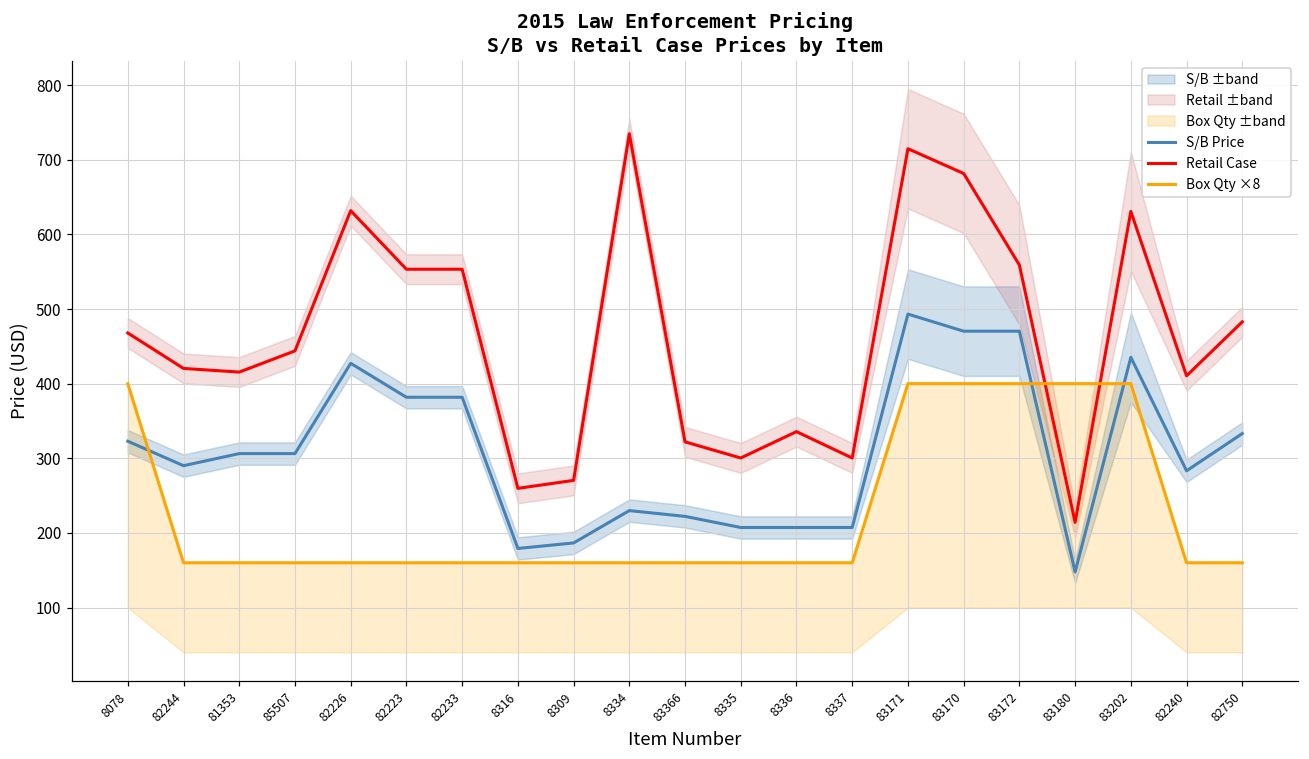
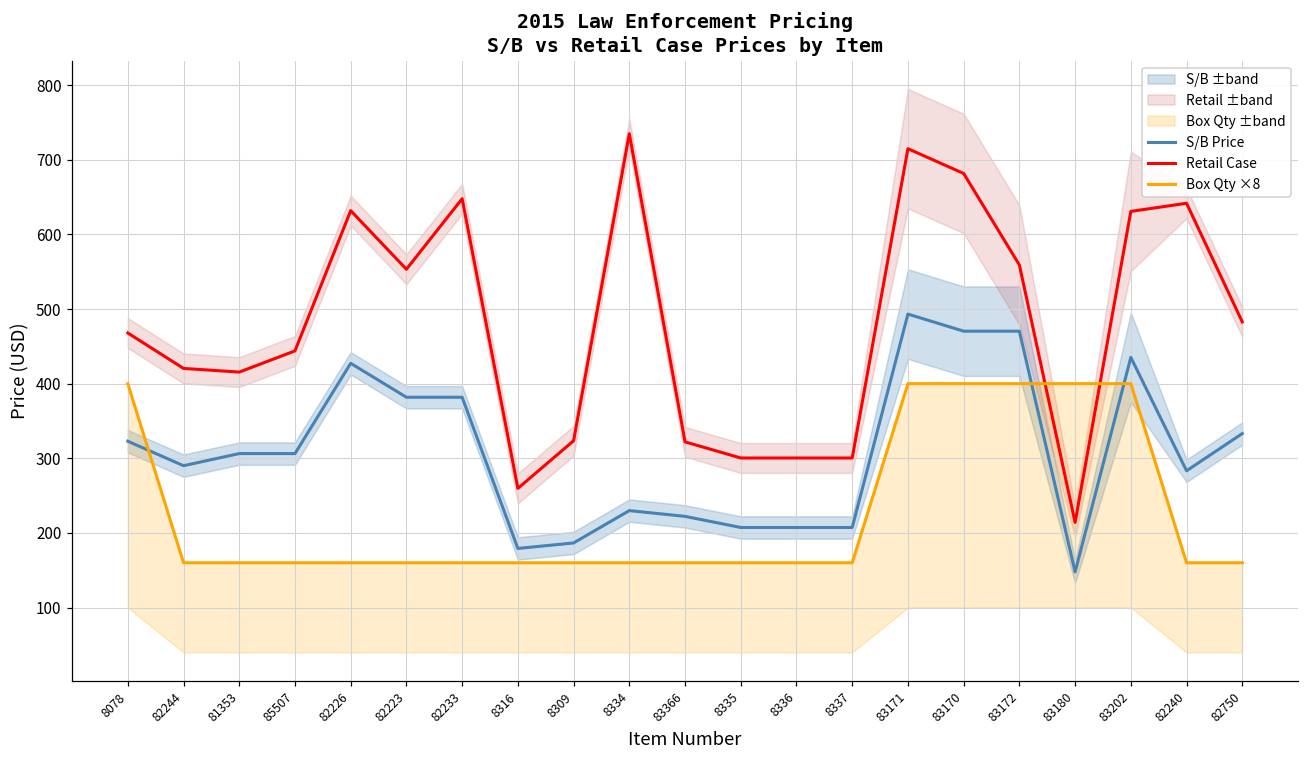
  {
    "Retail Case": {
      "8078": 470,
      "82244": 420,
      "81353": 420,
      "85507": 440,
      "82226": 630,
      "82223": 550,
-     "82233": 550,
+     "82233": 650,
      "8316": 260,
-     "8309": 270,
+     "8309": 320,
      "8334": 730,
      "83366": 320,
      "8335": 300,
-     "8336": 340,
+     "8336": 300,
      "8337": 300,
      "83171": 710,
      "83170": 680,
      "83172": 560,
      "83180": 210,
      "83202": 630,
-     "82240": 410,
+     "82240": 640,
      "82750": 480
    }
  }
